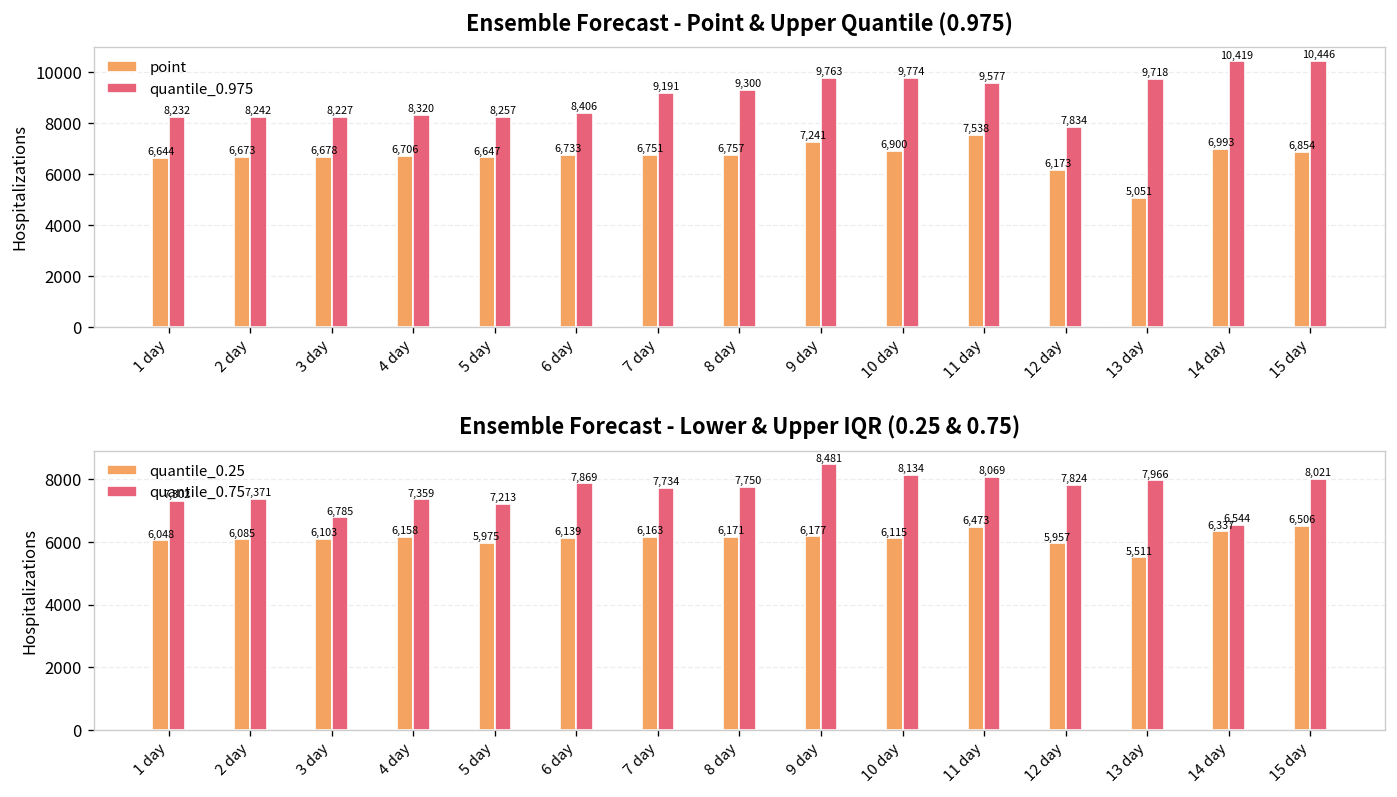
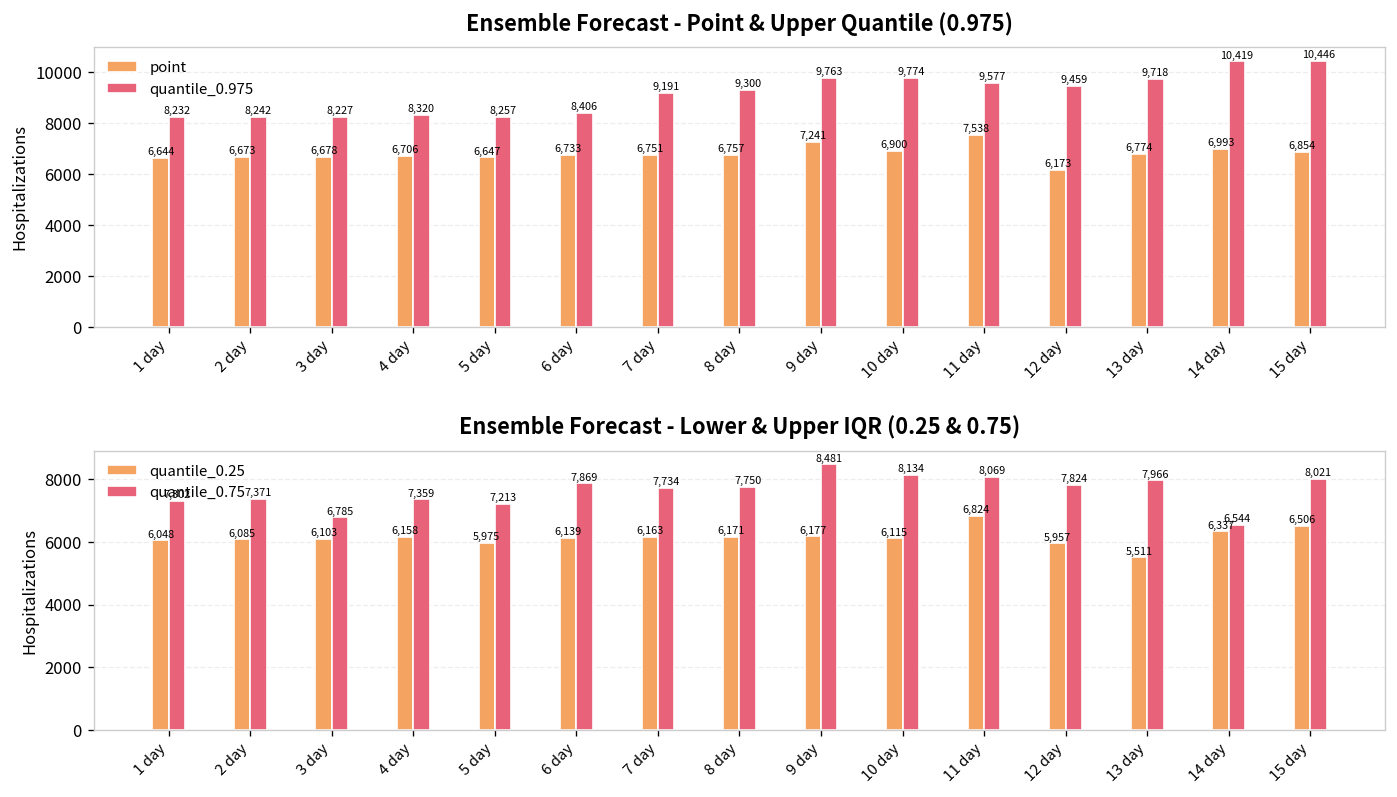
  {
    "Ensemble Forecast - Point & Upper Quantile (0.975)": {
      "point": {
        "1 day": "6,644",
        "2 day": "6,673",
        "3 day": "6,678",
        "4 day": "6,706",
        "5 day": "6,647",
        "6 day": "6,733",
        "7 day": "6,751",
        "8 day": "6,757",
        "9 day": "7,241",
        "10 day": "6,900",
        "11 day": "7,538",
        "12 day": "6,173",
-       "13 day": "5,051",
+       "13 day": "6,774",
        "14 day": "6,993",
        "15 day": "6,854"
      },
      "quantile_0.975": {
        "1 day": "8,232",
        "2 day": "8,242",
        "3 day": "8,227",
        "4 day": "8,320",
        "5 day": "8,257",
        "6 day": "8,406",
        "7 day": "9,191",
        "8 day": "9,300",
        "9 day": "9,763",
        "10 day": "9,774",
        "11 day": "9,577",
-       "12 day": "7,834",
+       "12 day": "9,459",
        "13 day": "9,718",
        "14 day": "10,419",
        "15 day": "10,446"
      }
    },
    "Ensemble Forecast - Lower & Upper IQR (0.25 & 0.75)": {
      "quantile_0.25": {
        "1 day": "6,048",
        "2 day": "6,085",
        "3 day": "6,103",
        "4 day": "6,158",
        "5 day": "5,975",
        "6 day": "6,139",
        "7 day": "6,163",
        "8 day": "6,171",
        "9 day": "6,177",
        "10 day": "6,115",
-       "11 day": "6,473",
+       "11 day": "6,824",
        "12 day": "5,957",
        "13 day": "5,511",
        "15 day": "6,506"
      },
      "quantile_0.75": {
        "1 day": "7,302",
        "2 day": "7,371",
        "3 day": "6,785",
        "4 day": "7,359",
        "5 day": "7,213",
        "6 day": "7,869",
        "7 day": "7,734",
        "8 day": "7,750",
        "9 day": "8,481",
        "10 day": "8,134",
        "11 day": "8,069",
        "12 day": "7,824",
        "13 day": "7,966",
        "15 day": "8,021"
      }
    }
  }
